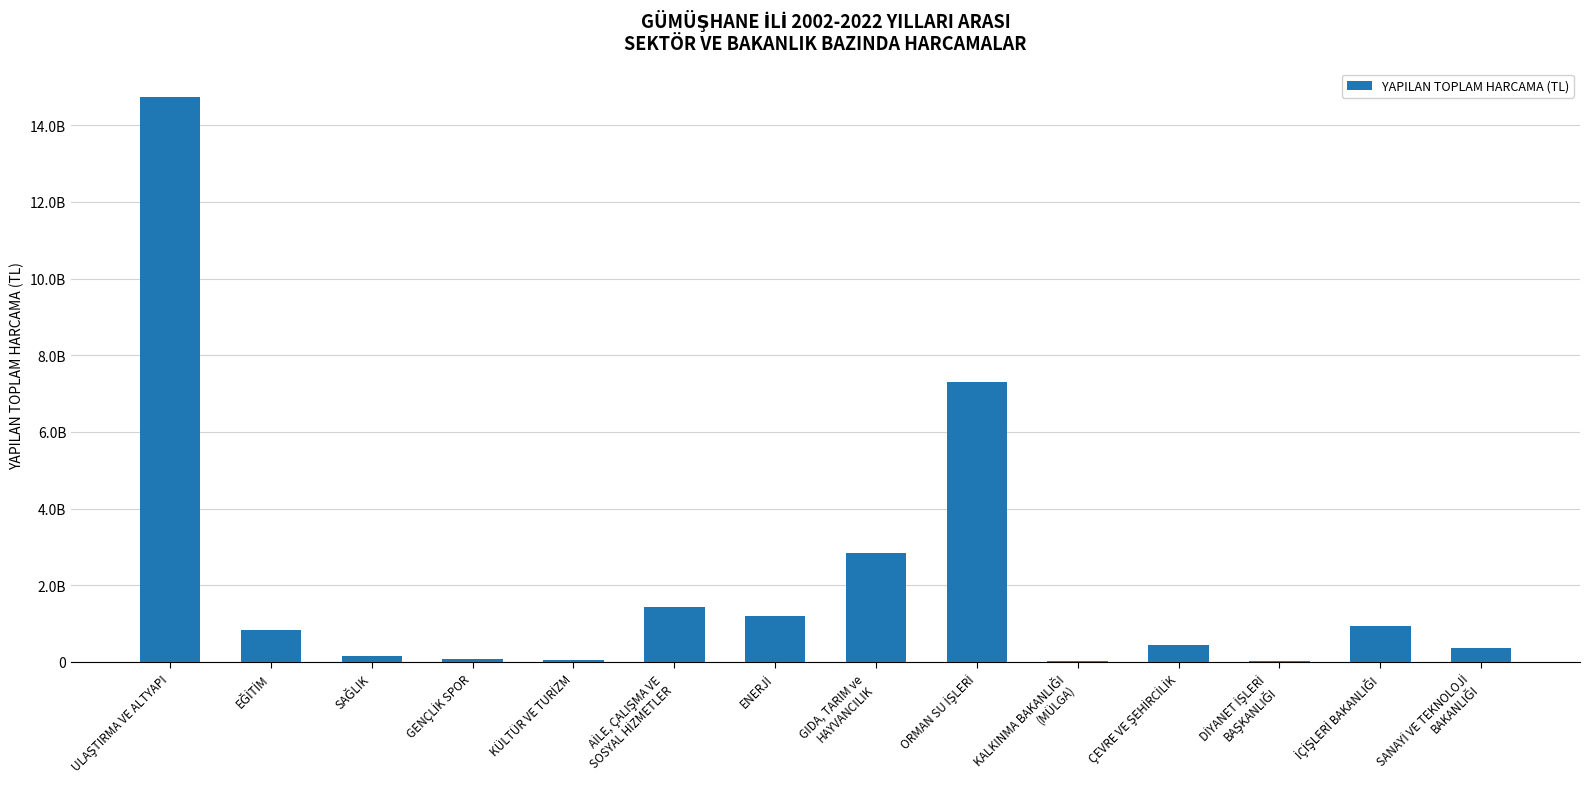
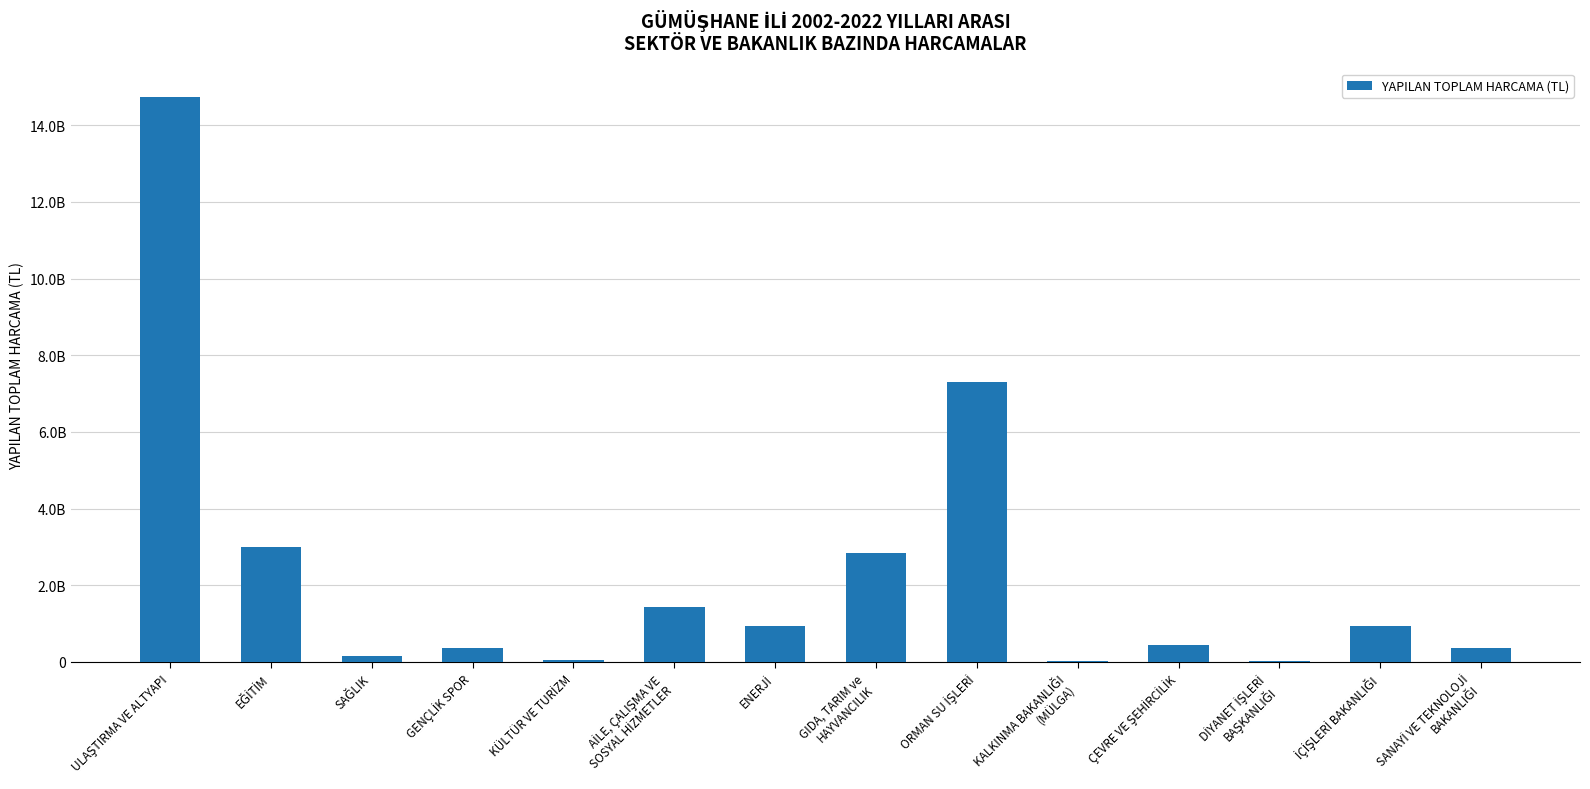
  {
    "ULAŞTIRMA VE ALTYAPI": 14700000000,
-   "EĞİTİM": 800000000,
+   "EĞİTİM": 3000000000,
    "SAĞLIK": 100000000,
-   "GENÇLİK SPOR": 100000000,
+   "GENÇLİK SPOR": 400000000,
    "AİLE, ÇALIŞMA VE SOSYAL HİZMETLER": 1400000000,
-   "ENERJİ": 1200000000,
+   "ENERJİ": 900000000,
    "GIDA, TARIM ve HAYVANCILIK": 2800000000,
    "ORMAN SU İŞLERİ": 7300000000,
    "ÇEVRE VE ŞEHİRCİLİK": 400000000,
    "İÇİŞLERİ BAKANLIĞI": 900000000,
    "SANAYİ VE TEKNOLOJİ BAKANLIĞI": 400000000
  }
